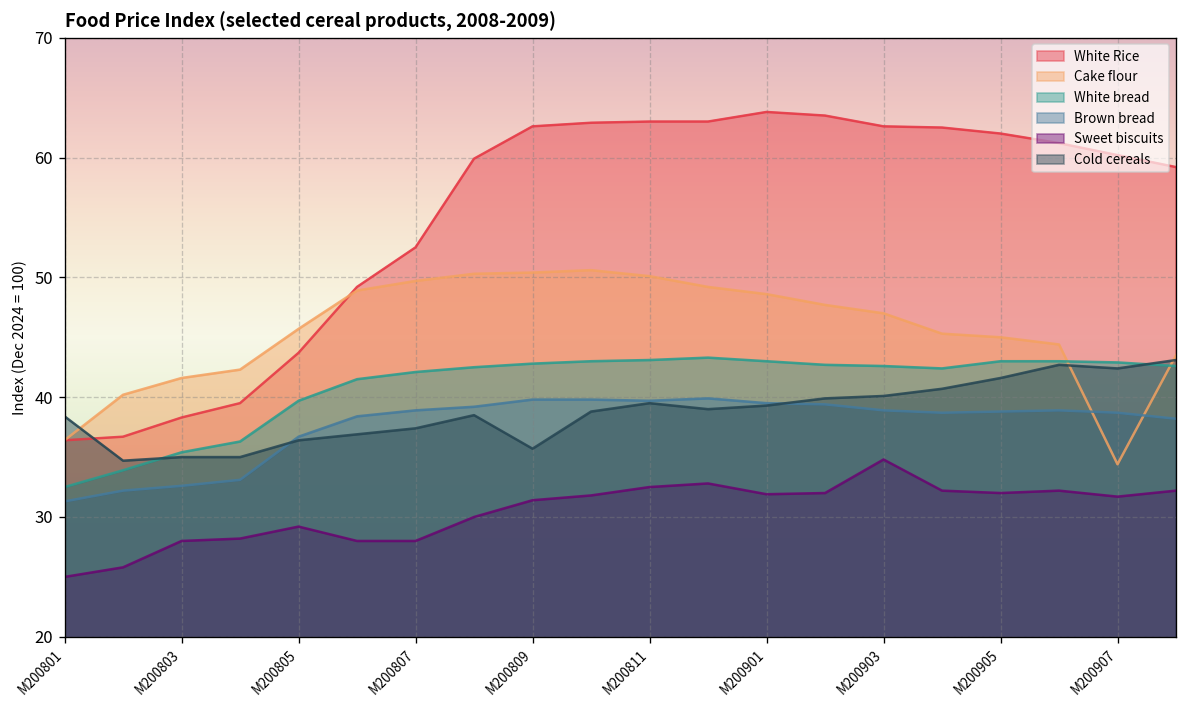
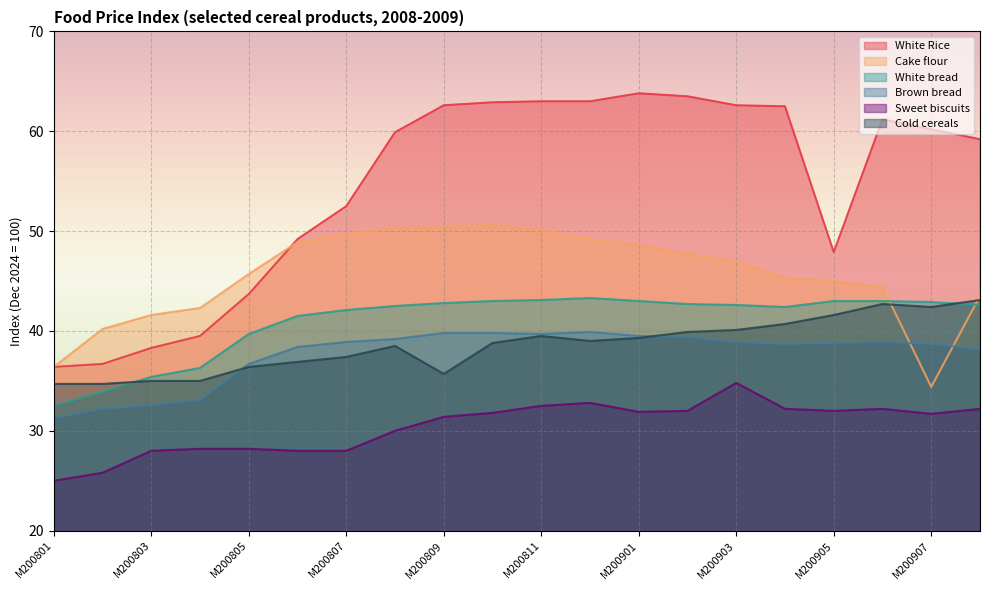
  {
    "White Rice": {
      "M200803": 38,
      "M200805": 44,
      "M200807": 53,
      "M200809": 63,
      "M200811": 63,
      "M200901": 64,
      "M200903": 63,
-     "M200905": 62
+     "M200905": 48
    },
    "Cake flour": {
      "M200803": 42,
      "M200805": 46,
      "M200807": 50,
      "M200809": 50,
      "M200811": 50,
      "M200901": 49,
      "M200903": 47,
      "M200905": 45,
      "M200907": 34
    },
    "Sweet biscuits": {
      "M200801": 25,
      "M200803": 28,
-     "M200805": 29,
+     "M200805": 28,
      "M200807": 28,
      "M200809": 31,
      "M200811": 33,
      "M200901": 32,
      "M200903": 35,
      "M200905": 32,
      "M200907": 32
    },
    "Cold cereals": {
-     "M200801": 38,
+     "M200801": 35,
      "M200803": 35,
      "M200805": 36,
      "M200807": 37,
      "M200809": 36,
      "M200903": 40,
      "M200905": 42,
      "M200907": 42
    }
  }
